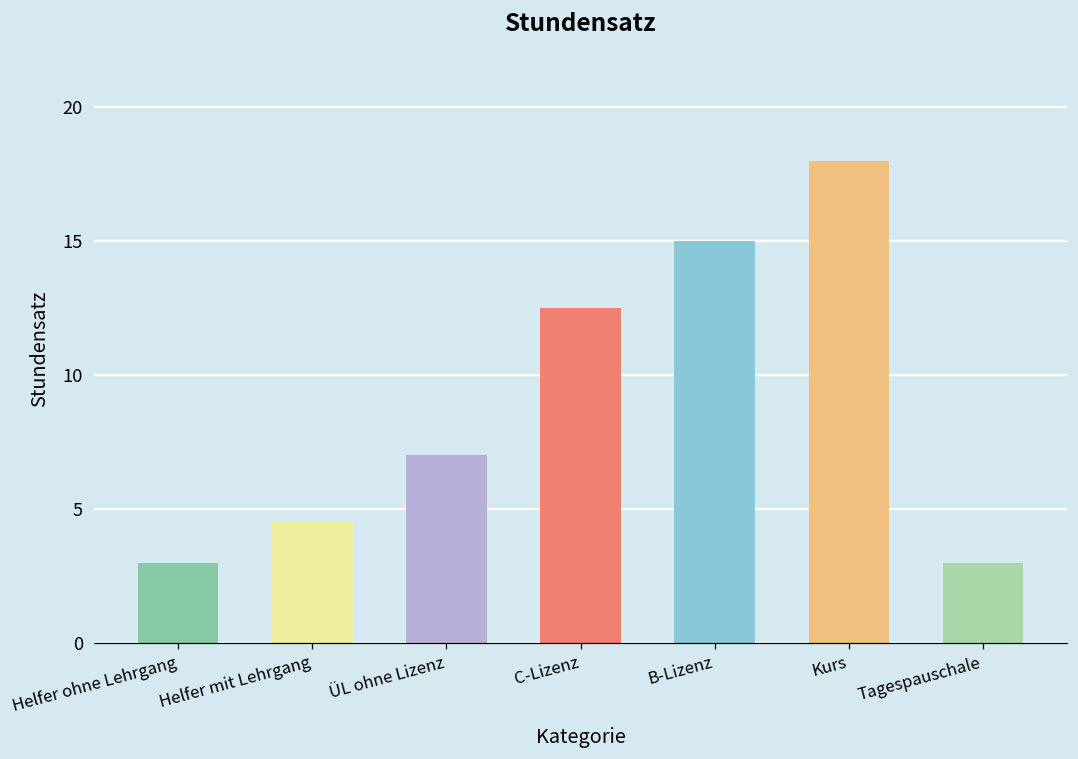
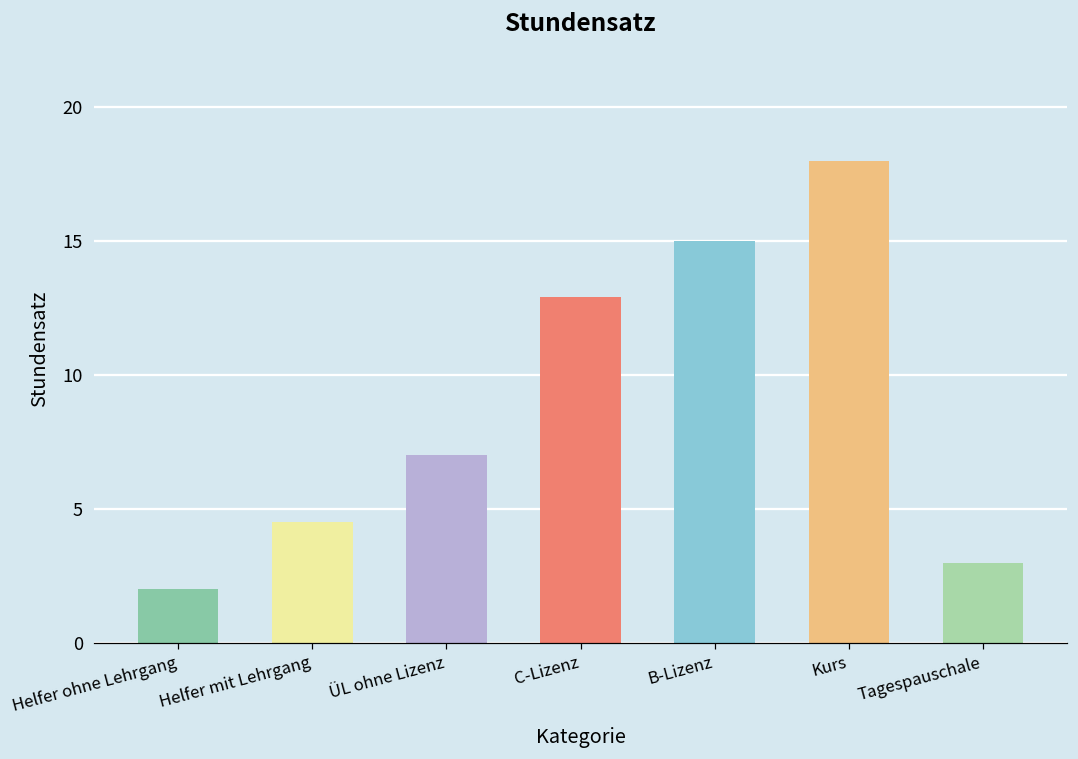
  {
-   "Helfer ohne Lehrgang": 3,
+   "Helfer ohne Lehrgang": 2,
    "Helfer mit Lehrgang": 4.5,
    "ÜL ohne Lizenz": 7.0,
-   "C-Lizenz": 12.5,
+   "C-Lizenz": 12.9,
    "B-Lizenz": 15.0,
    "Kurs": 18.0,
    "Tagespauschale": 3.0
  }
